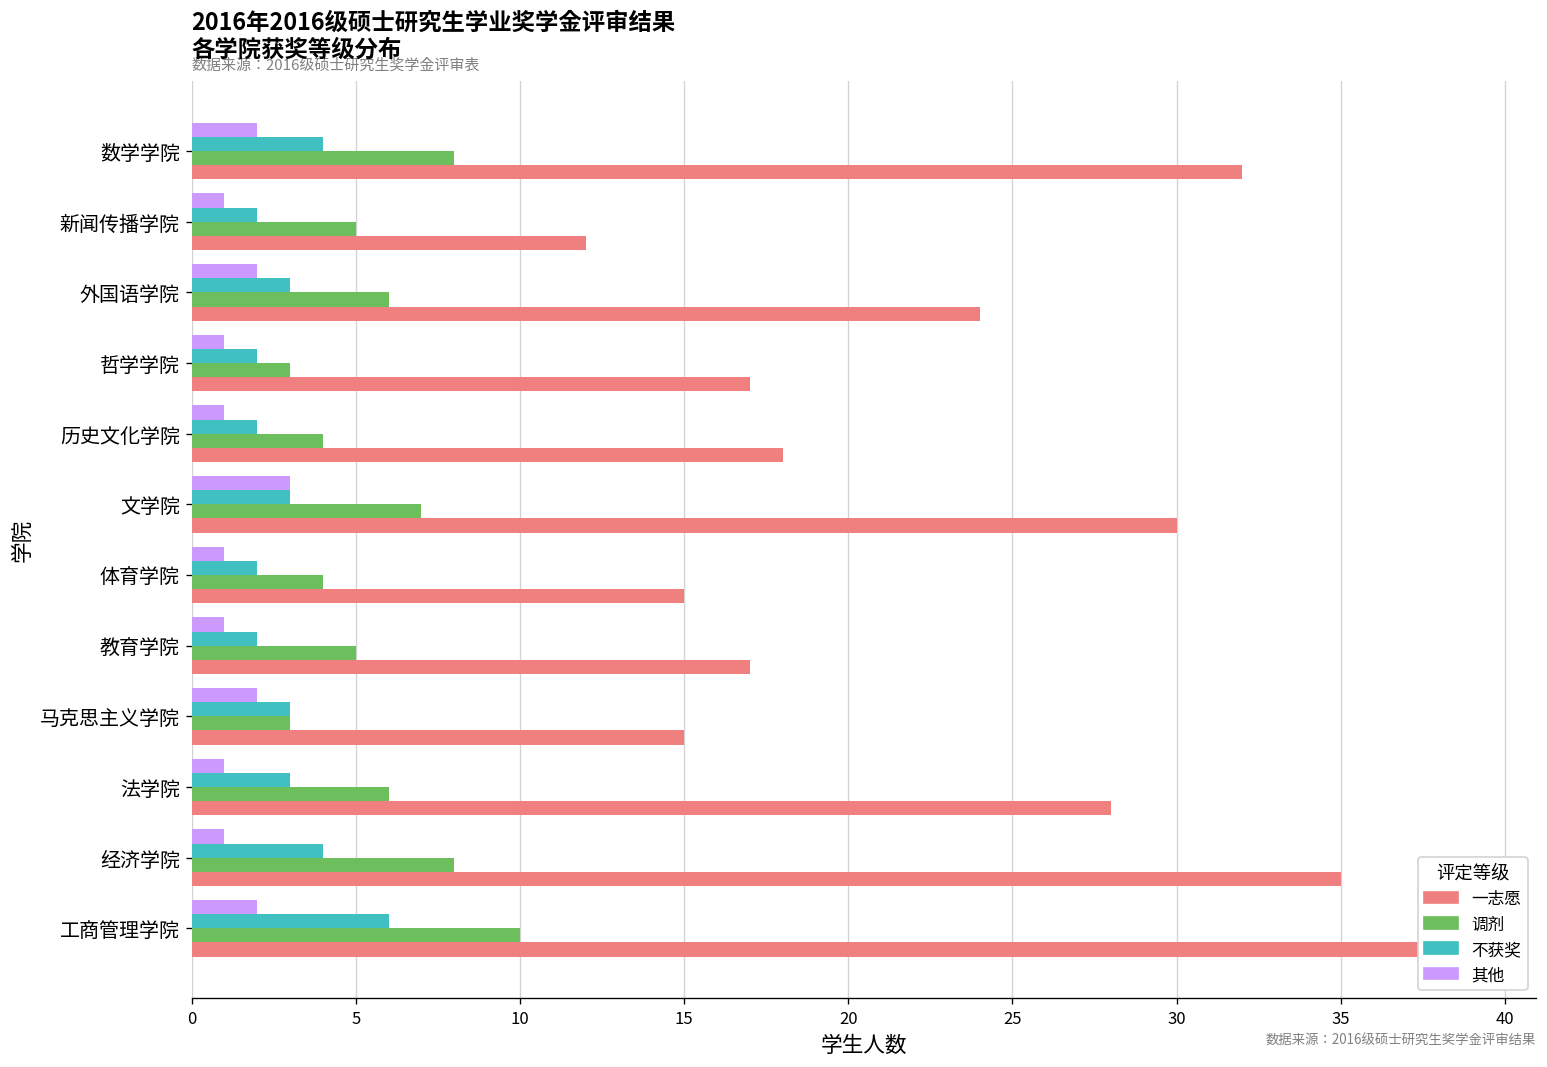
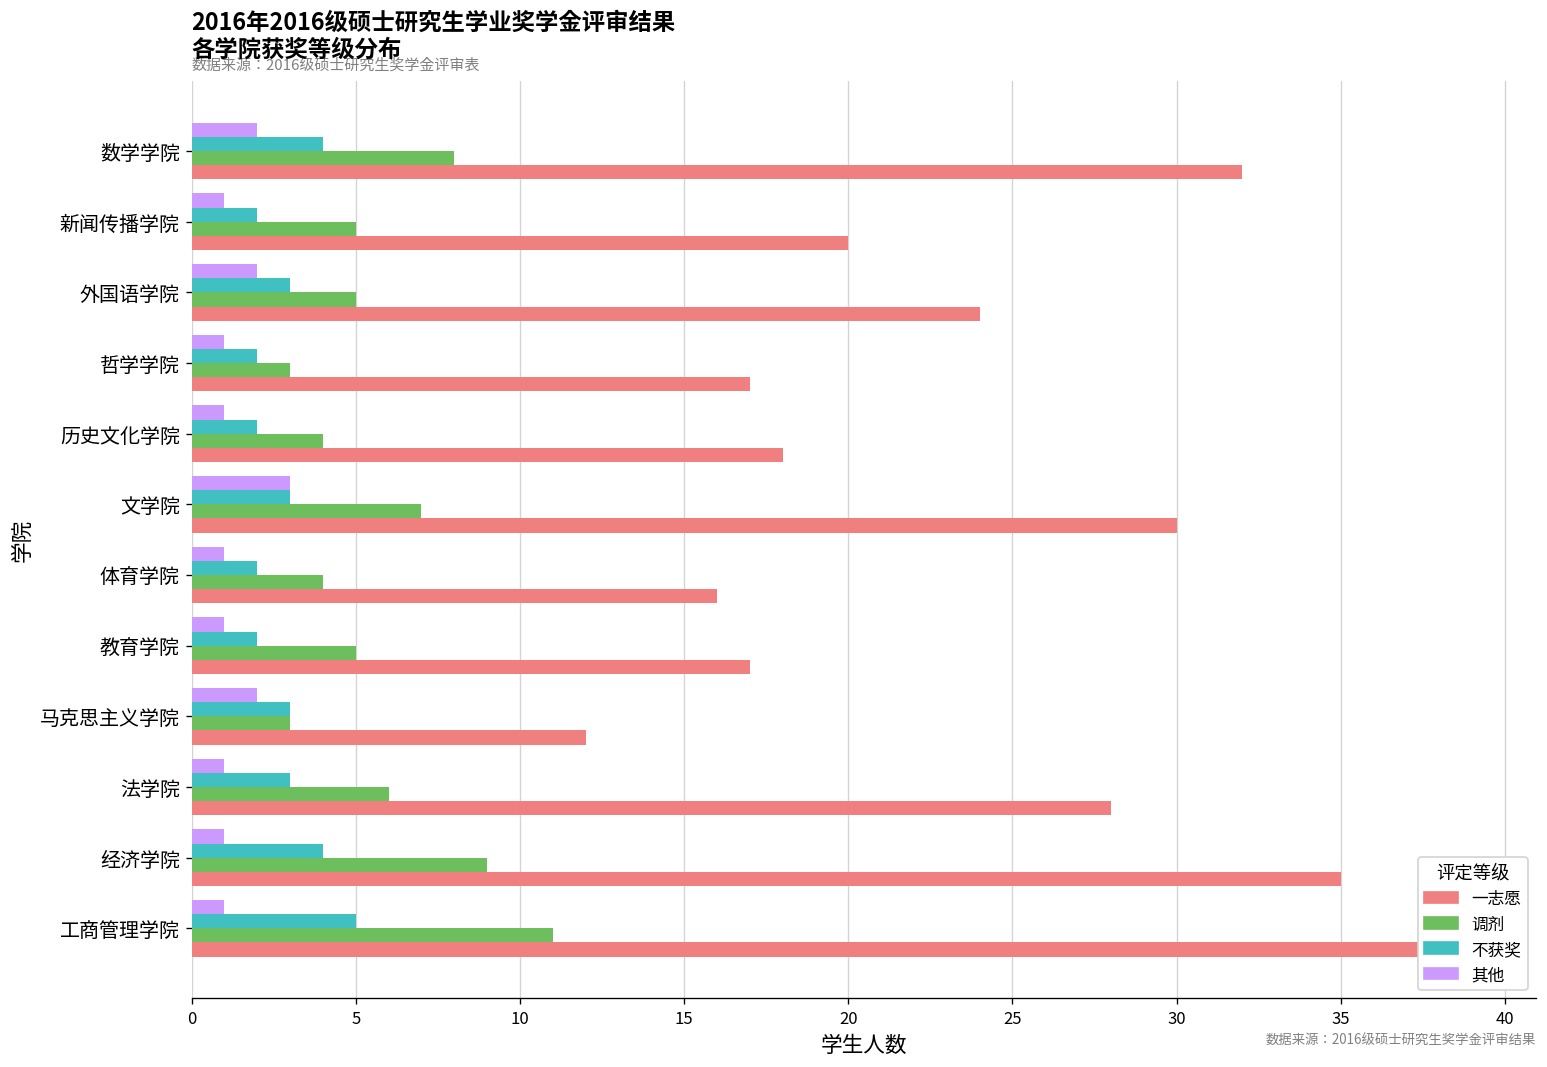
  {
    "一志愿": {
      "数学学院": 32,
-     "新闻传播学院": 12,
+     "新闻传播学院": 20,
      "外国语学院": 24,
      "哲学学院": 17,
      "历史文化学院": 18,
      "文学院": 30,
-     "体育学院": 15,
+     "体育学院": 16,
      "教育学院": 17,
-     "马克思主义学院": 15,
+     "马克思主义学院": 12,
      "法学院": 28,
      "经济学院": 35
    },
    "调剂": {
      "数学学院": 8,
      "新闻传播学院": 5,
-     "外国语学院": 6,
+     "外国语学院": 5,
      "哲学学院": 3,
      "历史文化学院": 4,
      "文学院": 7,
      "体育学院": 4,
      "教育学院": 5,
      "马克思主义学院": 3,
      "法学院": 6,
-     "经济学院": 8,
-     "工商管理学院": 10
+     "经济学院": 9,
+     "工商管理学院": 11
    },
    "不获奖": {
      "数学学院": 4,
      "新闻传播学院": 2,
      "外国语学院": 3,
      "哲学学院": 2,
      "历史文化学院": 2,
      "文学院": 3,
      "体育学院": 2,
      "教育学院": 2,
      "马克思主义学院": 3,
      "法学院": 3,
      "经济学院": 4,
-     "工商管理学院": 6
+     "工商管理学院": 5
    },
    "其他": {
      "数学学院": 2,
      "新闻传播学院": 1,
      "外国语学院": 2,
      "哲学学院": 1,
      "历史文化学院": 1,
      "文学院": 3,
      "体育学院": 1,
      "教育学院": 1,
      "马克思主义学院": 2,
      "法学院": 1,
      "经济学院": 1,
-     "工商管理学院": 2
+     "工商管理学院": 1
    }
  }
